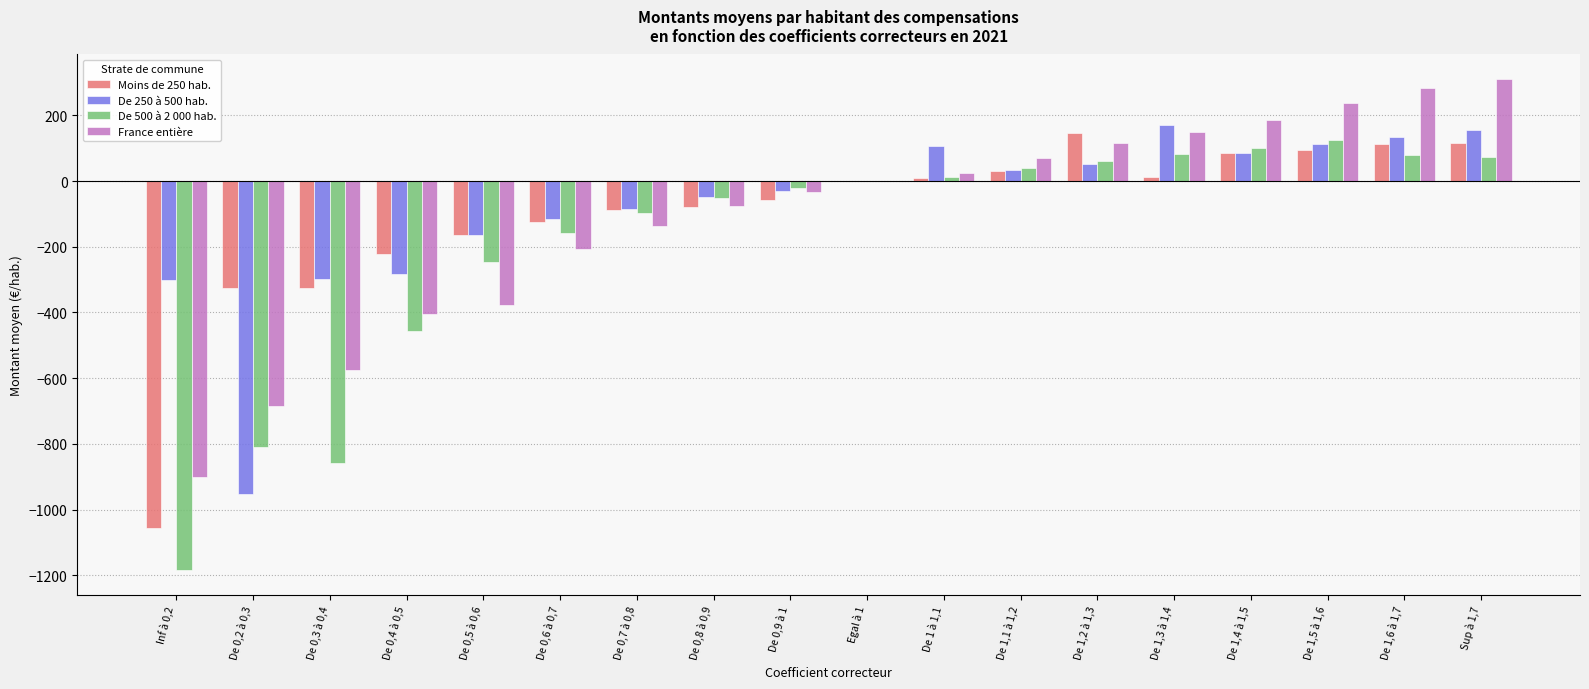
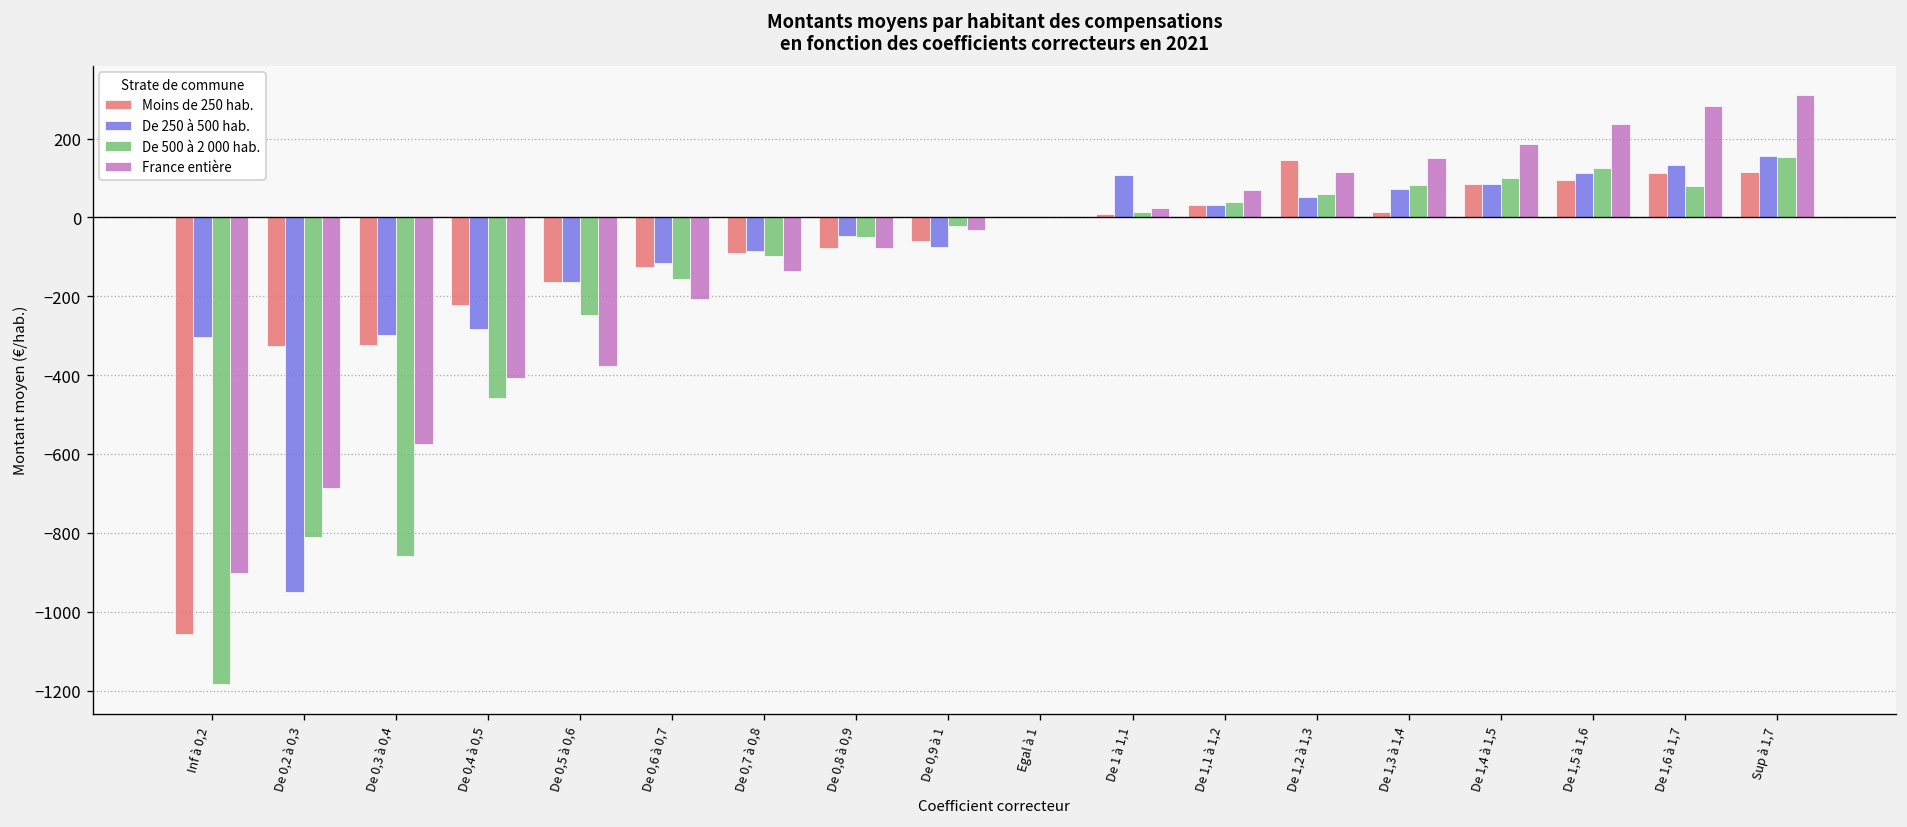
  {
    "Moins de 250 hab.": {
      "Inf à 0,2": -1060,
      "De 0,2 à 0,3": -330,
      "De 0,3 à 0,4": -320,
      "De 0,4 à 0,5": -220,
      "De 0,5 à 0,6": -160,
      "De 0,6 à 0,7": -130,
      "De 0,7 à 0,8": -90,
      "De 0,8 à 0,9": -80,
      "De 0,9 à 1": -60,
      "Egal à 1": 0,
      "De 1 à 1,1": 10,
      "De 1,1 à 1,2": 30,
      "De 1,2 à 1,3": 150,
      "De 1,3 à 1,4": 10,
      "De 1,4 à 1,5": 80,
      "De 1,5 à 1,6": 90,
      "De 1,6 à 1,7": 110,
      "Sup à 1,7": 110
    },
    "De 250 à 500 hab.": {
      "Inf à 0,2": -300,
      "De 0,2 à 0,3": -950,
      "De 0,3 à 0,4": -300,
      "De 0,4 à 0,5": -280,
      "De 0,5 à 0,6": -160,
      "De 0,6 à 0,7": -120,
      "De 0,7 à 0,8": -80,
      "De 0,8 à 0,9": -50,
-     "De 0,9 à 1": -30,
+     "De 0,9 à 1": -80,
      "Egal à 1": 0,
      "De 1 à 1,1": 110,
      "De 1,1 à 1,2": 30,
      "De 1,2 à 1,3": 50,
-     "De 1,3 à 1,4": 170,
+     "De 1,3 à 1,4": 70,
      "De 1,4 à 1,5": 90,
      "De 1,5 à 1,6": 110,
      "De 1,6 à 1,7": 130,
      "Sup à 1,7": 160
    },
    "De 500 à 2 000 hab.": {
      "Inf à 0,2": -1180,
      "De 0,2 à 0,3": -810,
      "De 0,3 à 0,4": -860,
      "De 0,4 à 0,5": -460,
      "De 0,5 à 0,6": -250,
      "De 0,6 à 0,7": -160,
      "De 0,7 à 0,8": -100,
      "De 0,8 à 0,9": -50,
      "De 0,9 à 1": -20,
      "Egal à 1": 0,
      "De 1 à 1,1": 10,
      "De 1,1 à 1,2": 40,
      "De 1,2 à 1,3": 60,
      "De 1,3 à 1,4": 80,
      "De 1,4 à 1,5": 100,
      "De 1,5 à 1,6": 120,
      "De 1,6 à 1,7": 80,
-     "Sup à 1,7": 70
+     "Sup à 1,7": 150
    },
    "France entière": {
      "Inf à 0,2": -900,
      "De 0,2 à 0,3": -690,
      "De 0,3 à 0,4": -570,
      "De 0,4 à 0,5": -410,
      "De 0,5 à 0,6": -380,
      "De 0,6 à 0,7": -210,
      "De 0,7 à 0,8": -140,
      "De 0,8 à 0,9": -80,
      "De 0,9 à 1": -30,
      "Egal à 1": 0,
      "De 1 à 1,1": 20,
      "De 1,1 à 1,2": 70,
      "De 1,2 à 1,3": 120,
      "De 1,3 à 1,4": 150,
      "De 1,4 à 1,5": 190,
      "De 1,5 à 1,6": 240,
      "De 1,6 à 1,7": 280,
      "Sup à 1,7": 310
    }
  }
